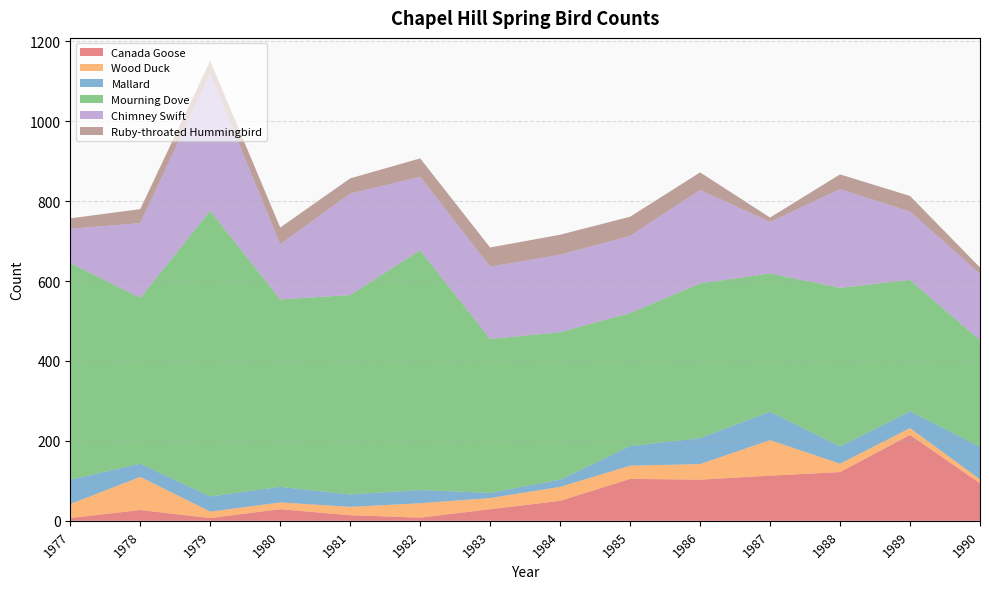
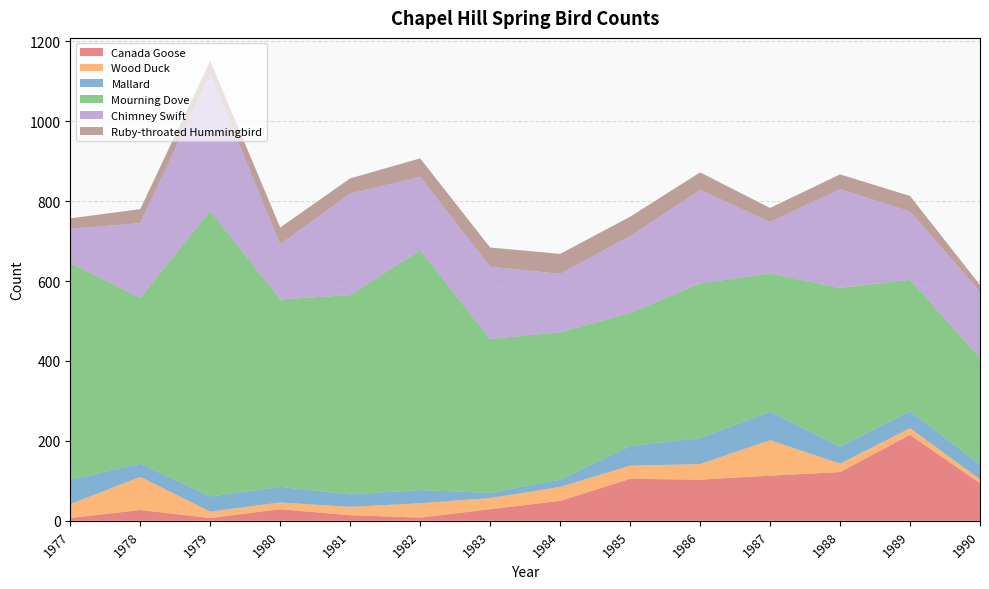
  {
    "Canada Goose": {
      "1977": 10,
      "1978": 30,
      "1979": 10,
      "1980": 30,
      "1981": 10,
      "1982": 10,
      "1983": 30,
      "1984": 50,
      "1985": 110,
      "1986": 100,
      "1987": 110,
      "1988": 120,
      "1989": 220,
      "1990": 90
    },
    "Wood Duck": {
      "1977": 40,
      "1978": 80,
      "1979": 20,
      "1980": 20,
      "1981": 20,
      "1982": 40,
      "1983": 30,
      "1984": 40,
      "1985": 30,
      "1986": 40,
      "1987": 90,
      "1988": 20,
      "1989": 20,
      "1990": 10
    },
    "Mallard": {
      "1977": 60,
      "1978": 30,
      "1979": 40,
      "1980": 40,
      "1981": 30,
      "1982": 30,
      "1983": 10,
      "1984": 20,
      "1985": 50,
      "1986": 70,
      "1987": 70,
      "1988": 40,
      "1989": 40,
-     "1990": 80
+     "1990": 40
    },
    "Mourning Dove": {
      "1977": 540,
      "1978": 420,
      "1979": 720,
      "1980": 470,
      "1981": 500,
      "1982": 600,
      "1983": 390,
      "1984": 370,
      "1985": 330,
      "1986": 390,
      "1987": 350,
      "1988": 400,
      "1989": 330,
      "1990": 270
    },
    "Chimney Swift": {
      "1977": 90,
      "1978": 190,
      "1980": 140,
      "1981": 250,
      "1982": 180,
      "1983": 180,
-     "1984": 190,
+     "1984": 150,
      "1985": 190,
      "1986": 230,
      "1987": 130,
      "1988": 250,
      "1989": 170,
      "1990": 170
    },
    "Ruby-throated Hummingbird": {
      "1977": 30,
      "1978": 40,
      "1980": 40,
      "1981": 40,
      "1982": 50,
      "1983": 50,
      "1984": 50,
      "1985": 50,
      "1986": 40,
-     "1987": 10,
+     "1987": 40,
      "1988": 40,
      "1989": 40,
      "1990": 20
    }
  }
